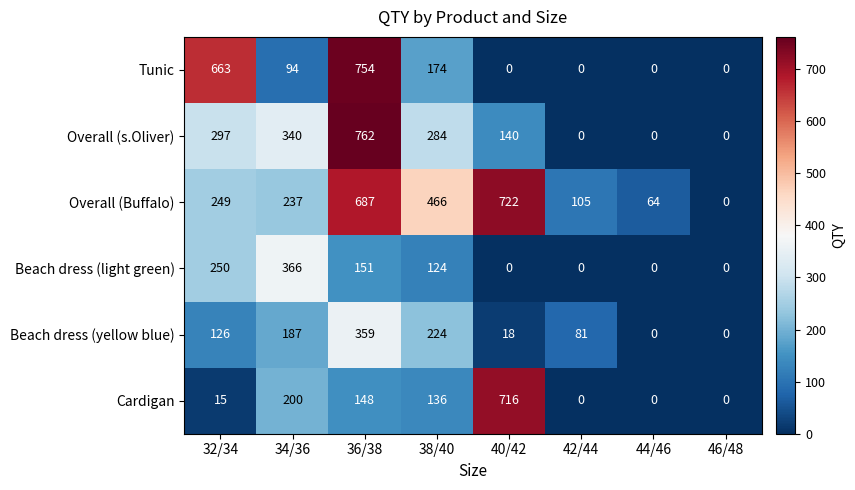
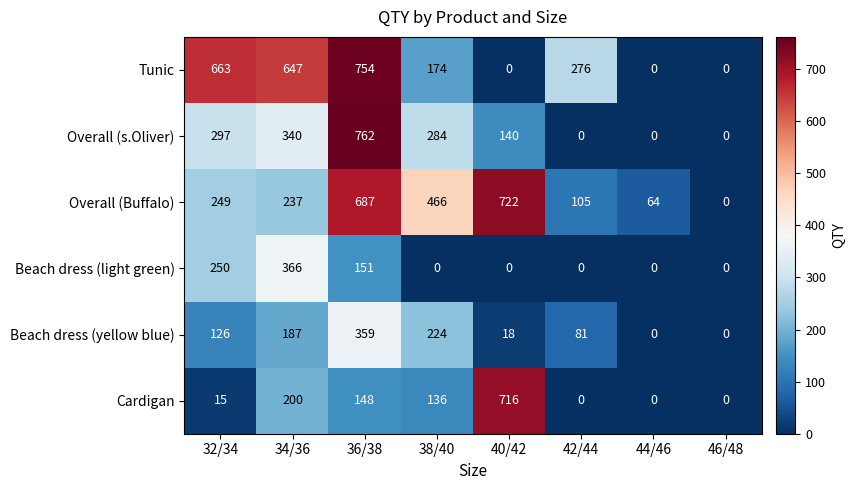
  {
    "Tunic": {
      "32/34": 663,
-     "34/36": 94,
+     "34/36": 647,
      "36/38": 754,
      "38/40": 174,
      "40/42": 0,
-     "42/44": 0,
+     "42/44": 276,
      "44/46": 0,
      "46/48": 0
    },
    "Overall (s.Oliver)": {
      "32/34": 297,
      "34/36": 340,
      "36/38": 762,
      "38/40": 284,
      "40/42": 140,
      "42/44": 0,
      "44/46": 0,
      "46/48": 0
    },
    "Overall (Buffalo)": {
      "32/34": 249,
      "34/36": 237,
      "36/38": 687,
      "38/40": 466,
      "40/42": 722,
      "42/44": 105,
      "44/46": 64,
      "46/48": 0
    },
    "Beach dress (light green)": {
      "32/34": 250,
      "34/36": 366,
      "36/38": 151,
-     "38/40": 124,
+     "38/40": 0,
      "40/42": 0,
      "42/44": 0,
      "44/46": 0,
      "46/48": 0
    },
    "Beach dress (yellow blue)": {
      "32/34": 126,
      "34/36": 187,
      "36/38": 359,
      "38/40": 224,
      "40/42": 18,
      "42/44": 81,
      "44/46": 0,
      "46/48": 0
    },
    "Cardigan": {
      "32/34": 15,
      "34/36": 200,
      "36/38": 148,
      "38/40": 136,
      "40/42": 716,
      "42/44": 0,
      "44/46": 0,
      "46/48": 0
    }
  }
